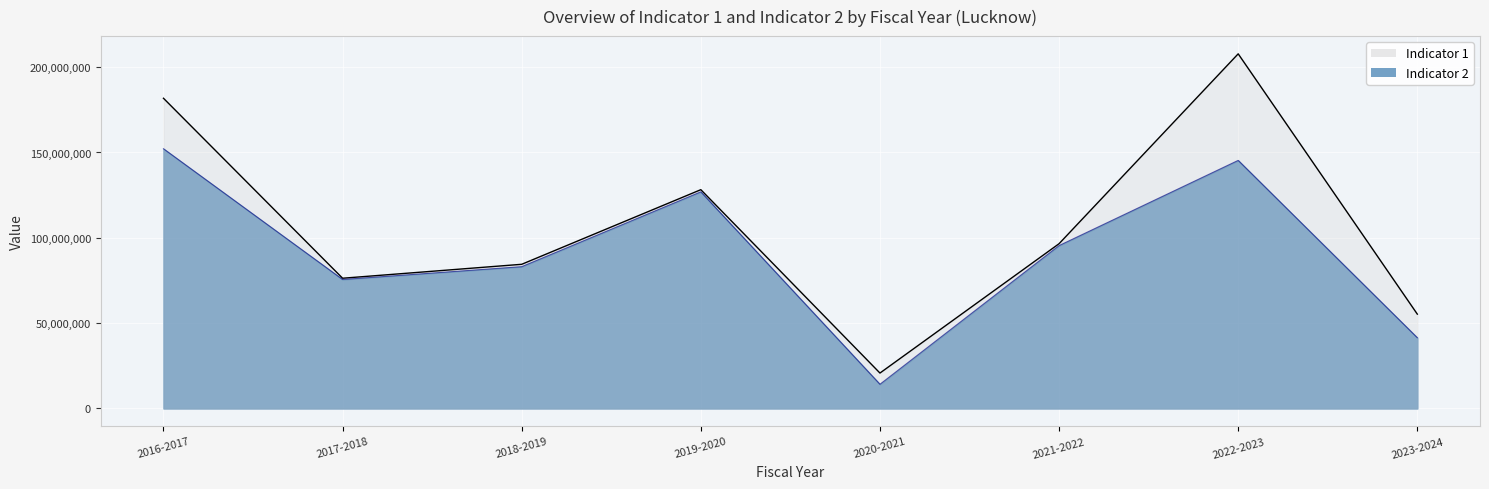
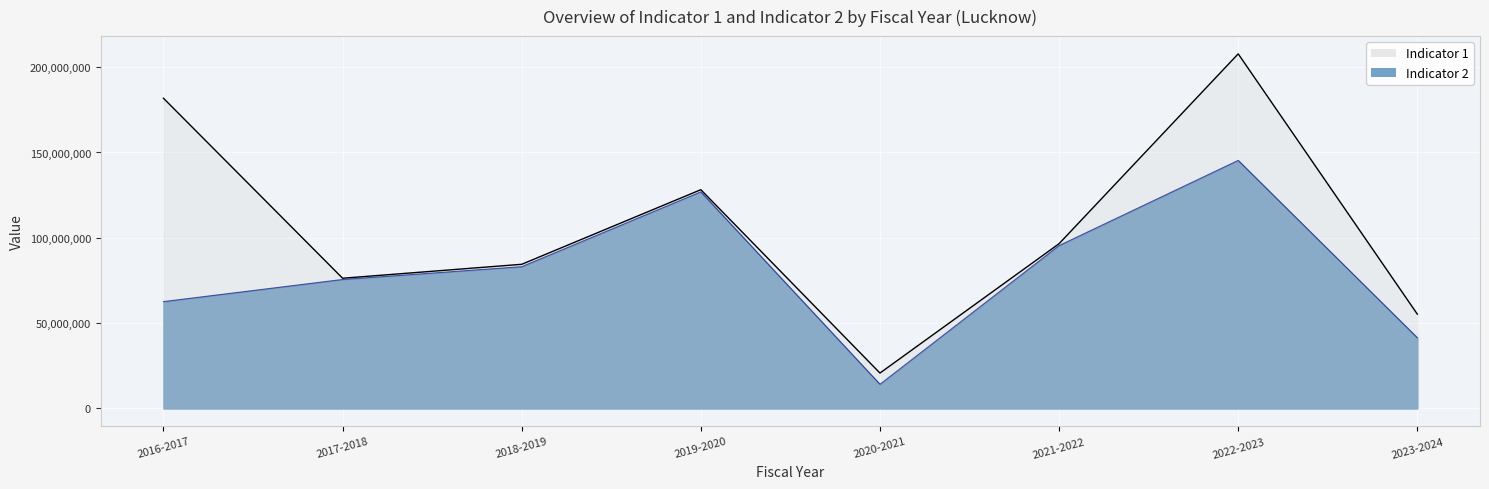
  {
    "Indicator 2": {
-     "2016-2017": "152,000,000",
+     "2016-2017": "63,000,000",
      "2020-2021": "14,000,000",
      "2022-2023": "145,000,000",
      "2023-2024": "41,000,000"
    },
    "Indicator 1": {
      "2016-2017": "182,000,000",
      "2020-2021": "21,000,000",
      "2022-2023": "208,000,000",
      "2023-2024": "55,000,000"
    }
  }
